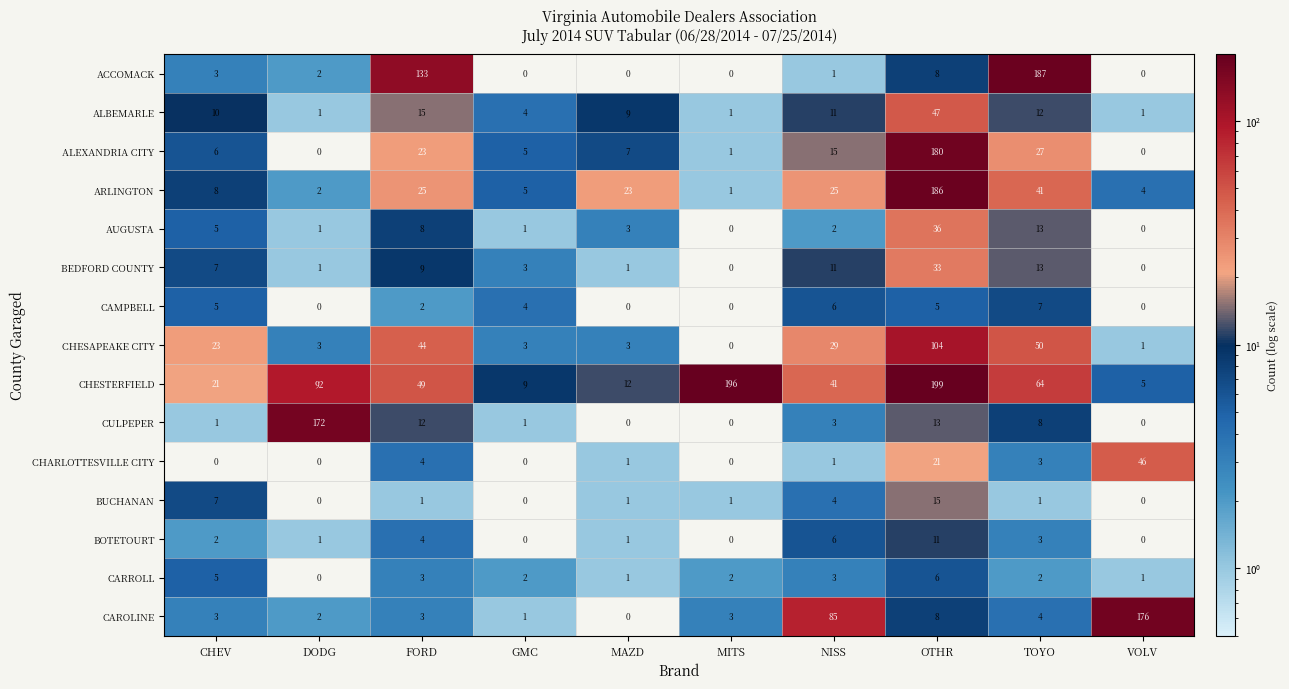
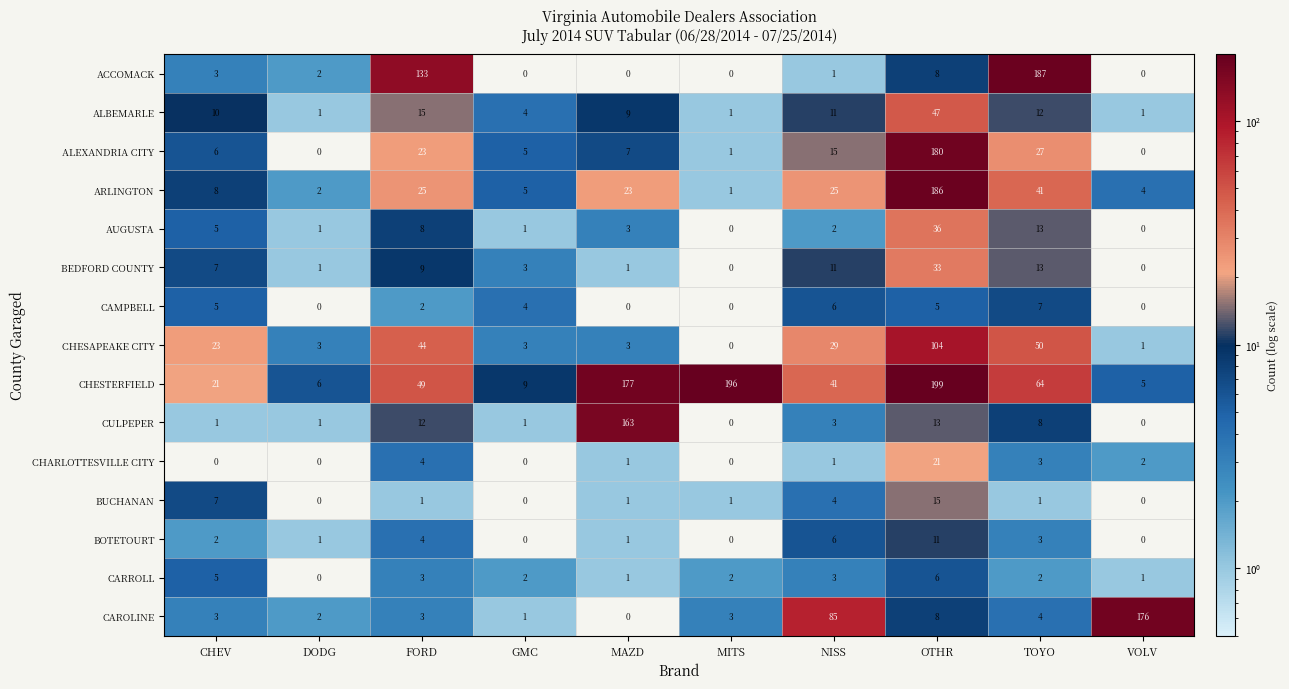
  {
    "ACCOMACK": {
      "CHEV": 3,
      "DODG": 2,
      "FORD": 133,
      "GMC": 0,
      "MAZD": 0,
      "MITS": 0,
      "NISS": 1,
      "OTHR": 8,
      "TOYO": 187,
      "VOLV": 0
    },
    "ALBEMARLE": {
      "CHEV": 10,
      "DODG": 1,
      "FORD": 15,
      "GMC": 4,
      "MAZD": 9,
      "MITS": 1,
      "NISS": 11,
      "OTHR": 47,
      "TOYO": 12,
      "VOLV": 1
    },
    "ALEXANDRIA CITY": {
      "CHEV": 6,
      "DODG": 0,
      "FORD": 23,
      "GMC": 5,
      "MAZD": 7,
      "MITS": 1,
      "NISS": 15,
      "OTHR": 180,
      "TOYO": 27,
      "VOLV": 0
    },
    "ARLINGTON": {
      "CHEV": 8,
      "DODG": 2,
      "FORD": 25,
      "GMC": 5,
      "MAZD": 23,
      "MITS": 1,
      "NISS": 25,
      "OTHR": 186,
      "TOYO": 41,
      "VOLV": 4
    },
    "AUGUSTA": {
      "CHEV": 5,
      "DODG": 1,
      "FORD": 8,
      "GMC": 1,
      "MAZD": 3,
      "MITS": 0,
      "NISS": 2,
      "OTHR": 36,
      "TOYO": 13,
      "VOLV": 0
    },
    "BEDFORD COUNTY": {
      "CHEV": 7,
      "DODG": 1,
      "FORD": 9,
      "GMC": 3,
      "MAZD": 1,
      "MITS": 0,
      "NISS": 11,
      "OTHR": 33,
      "TOYO": 13,
      "VOLV": 0
    },
    "CAMPBELL": {
      "CHEV": 5,
      "DODG": 0,
      "FORD": 2,
      "GMC": 4,
      "MAZD": 0,
      "MITS": 0,
      "NISS": 6,
      "OTHR": 5,
      "TOYO": 7,
      "VOLV": 0
    },
    "CHESAPEAKE CITY": {
      "CHEV": 23,
      "DODG": 3,
      "FORD": 44,
      "GMC": 3,
      "MAZD": 3,
      "MITS": 0,
      "NISS": 29,
      "OTHR": 104,
      "TOYO": 50,
      "VOLV": 1
    },
    "CHESTERFIELD": {
      "CHEV": 21,
-     "DODG": 92,
+     "DODG": 6,
      "FORD": 49,
      "GMC": 9,
-     "MAZD": 12,
+     "MAZD": 177,
      "MITS": 196,
      "NISS": 41,
      "OTHR": 199,
      "TOYO": 64,
      "VOLV": 5
    },
    "CULPEPER": {
      "CHEV": 1,
-     "DODG": 172,
+     "DODG": 1,
      "FORD": 12,
      "GMC": 1,
-     "MAZD": 0,
+     "MAZD": 163,
      "MITS": 0,
      "NISS": 3,
      "OTHR": 13,
      "TOYO": 8,
      "VOLV": 0
    },
    "CHARLOTTESVILLE CITY": {
      "CHEV": 0,
      "DODG": 0,
      "FORD": 4,
      "GMC": 0,
      "MAZD": 1,
      "MITS": 0,
      "NISS": 1,
      "OTHR": 21,
      "TOYO": 3,
-     "VOLV": 46
+     "VOLV": 2
    },
    "BUCHANAN": {
      "CHEV": 7,
      "DODG": 0,
      "FORD": 1,
      "GMC": 0,
      "MAZD": 1,
      "MITS": 1,
      "NISS": 4,
      "OTHR": 15,
      "TOYO": 1,
      "VOLV": 0
    },
    "BOTETOURT": {
      "CHEV": 2,
      "DODG": 1,
      "FORD": 4,
      "GMC": 0,
      "MAZD": 1,
      "MITS": 0,
      "NISS": 6,
      "OTHR": 11,
      "TOYO": 3,
      "VOLV": 0
    },
    "CARROLL": {
      "CHEV": 5,
      "DODG": 0,
      "FORD": 3,
      "GMC": 2,
      "MAZD": 1,
      "MITS": 2,
      "NISS": 3,
      "OTHR": 6,
      "TOYO": 2,
      "VOLV": 1
    },
    "CAROLINE": {
      "CHEV": 3,
      "DODG": 2,
      "FORD": 3,
      "GMC": 1,
      "MAZD": 0,
      "MITS": 3,
      "NISS": 85,
      "OTHR": 8,
      "TOYO": 4,
      "VOLV": 176
    }
  }
